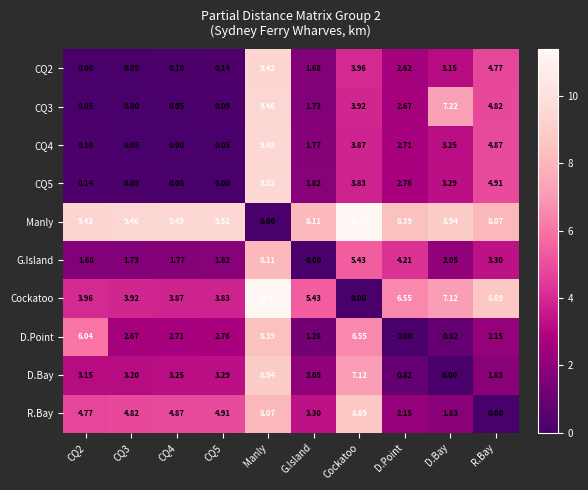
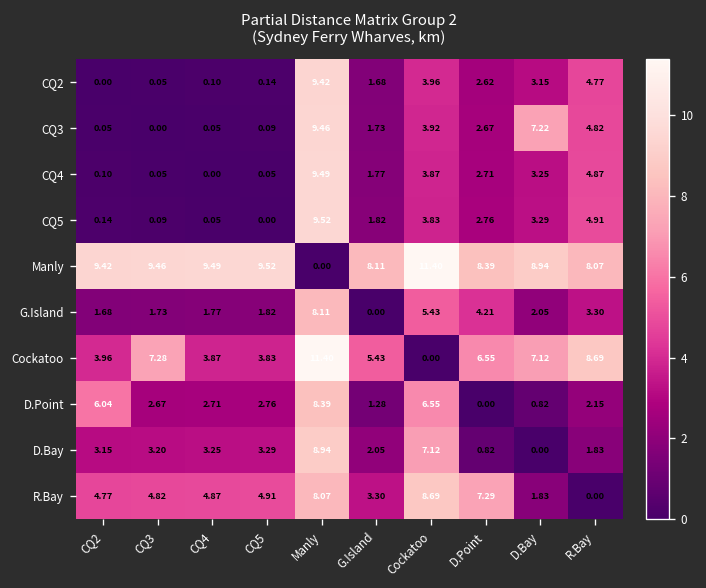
  {
    "CQ2": {
      "CQ2": 0.00,
      "CQ3": 0.05,
      "CQ4": 0.10,
      "CQ5": 0.14,
      "G.Island": 1.68,
      "Cockatoo": 3.96,
      "D.Point": 2.62,
      "D.Bay": 3.15,
      "R.Bay": 4.77
    },
    "CQ3": {
      "CQ2": 0.05,
      "CQ3": 0.00,
      "CQ4": 0.05,
      "CQ5": 0.09,
      "G.Island": 1.73,
      "Cockatoo": 3.92,
      "D.Point": 2.67,
      "D.Bay": 7.22,
      "R.Bay": 4.82
    },
    "CQ4": {
      "CQ2": 0.10,
      "CQ3": 0.05,
      "CQ4": 0.00,
      "CQ5": 0.05,
      "G.Island": 1.77,
      "Cockatoo": 3.87,
      "D.Point": 2.71,
      "D.Bay": 3.25,
      "R.Bay": 4.87
    },
    "CQ5": {
      "CQ2": 0.14,
      "CQ3": 0.09,
      "CQ4": 0.05,
      "CQ5": 0.00,
      "G.Island": 1.82,
      "Cockatoo": 3.83,
      "D.Point": 2.76,
      "D.Bay": 3.29,
      "R.Bay": 4.91
    },
    "Manly": {
      "Manly": 0.00,
      "G.Island": 8.11,
      "D.Point": 8.39,
      "D.Bay": 8.94,
      "R.Bay": 8.07
    },
    "G.Island": {
      "CQ2": 1.68,
      "CQ3": 1.73,
      "CQ4": 1.77,
      "CQ5": 1.82,
      "Manly": 8.11,
      "G.Island": 0.00,
      "Cockatoo": 5.43,
      "D.Point": 4.21,
      "D.Bay": 2.05,
      "R.Bay": 3.30
    },
    "Cockatoo": {
      "CQ2": 3.96,
-     "CQ3": 3.92,
+     "CQ3": 7.28,
      "CQ4": 3.87,
      "CQ5": 3.83,
      "G.Island": 5.43,
      "Cockatoo": 0.00,
      "D.Point": 6.55,
      "D.Bay": 7.12,
      "R.Bay": 8.69
    },
    "D.Point": {
      "CQ2": 6.04,
      "CQ3": 2.67,
      "CQ4": 2.71,
      "CQ5": 2.76,
      "Manly": 8.39,
      "G.Island": 1.28,
      "Cockatoo": 6.55,
      "D.Point": 0.00,
      "D.Bay": 0.82,
      "R.Bay": 2.15
    },
    "D.Bay": {
      "CQ2": 3.15,
      "CQ3": 3.20,
      "CQ4": 3.25,
      "CQ5": 3.29,
      "Manly": 8.94,
      "G.Island": 2.05,
      "Cockatoo": 7.12,
      "D.Point": 0.82,
      "D.Bay": 0.00,
      "R.Bay": 1.83
    },
    "R.Bay": {
      "CQ2": 4.77,
      "CQ3": 4.82,
      "CQ4": 4.87,
      "CQ5": 4.91,
      "Manly": 8.07,
      "G.Island": 3.30,
      "Cockatoo": 8.69,
-     "D.Point": 2.15,
+     "D.Point": 7.29,
      "D.Bay": 1.83,
      "R.Bay": 0.00
    }
  }
